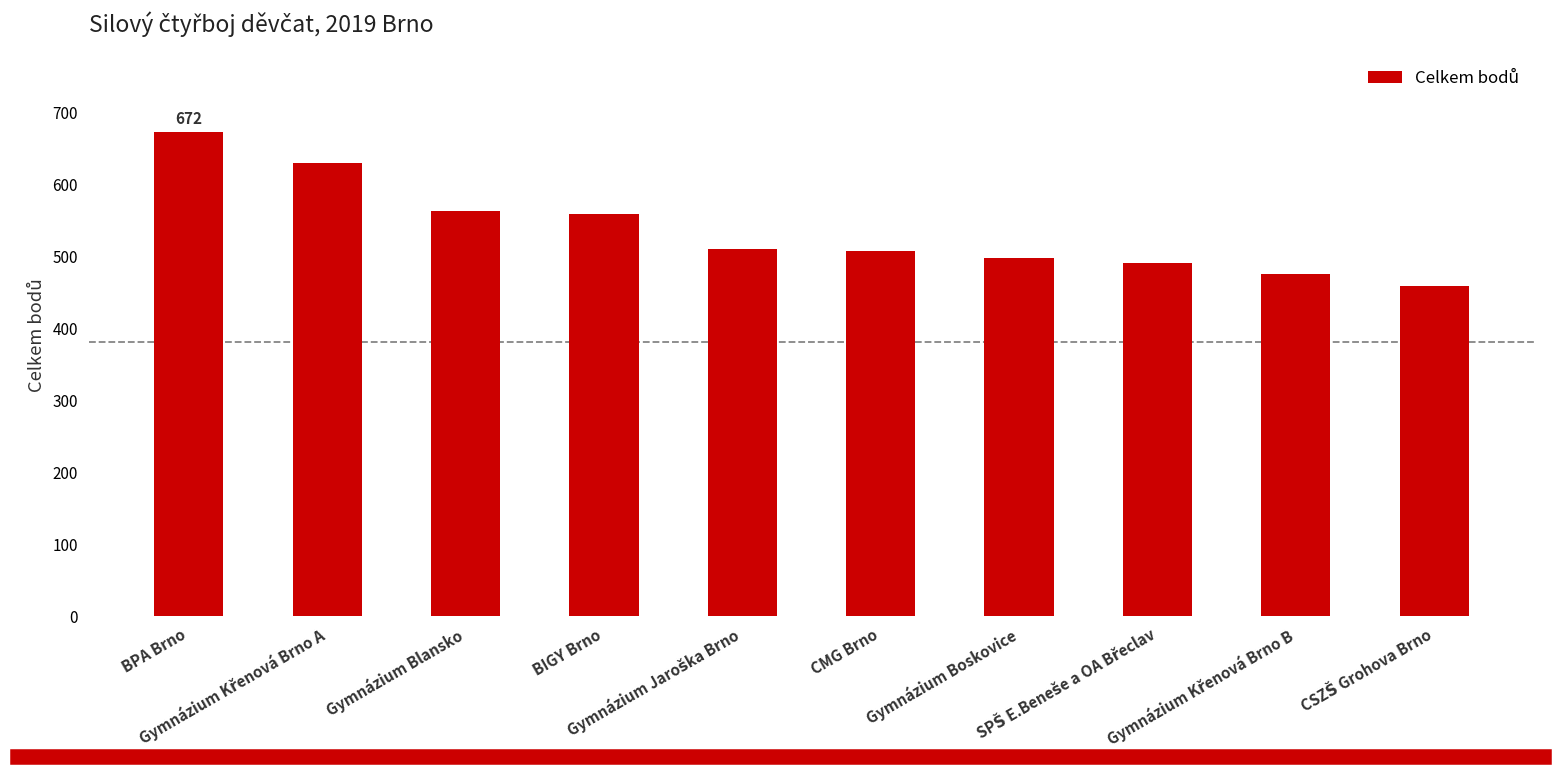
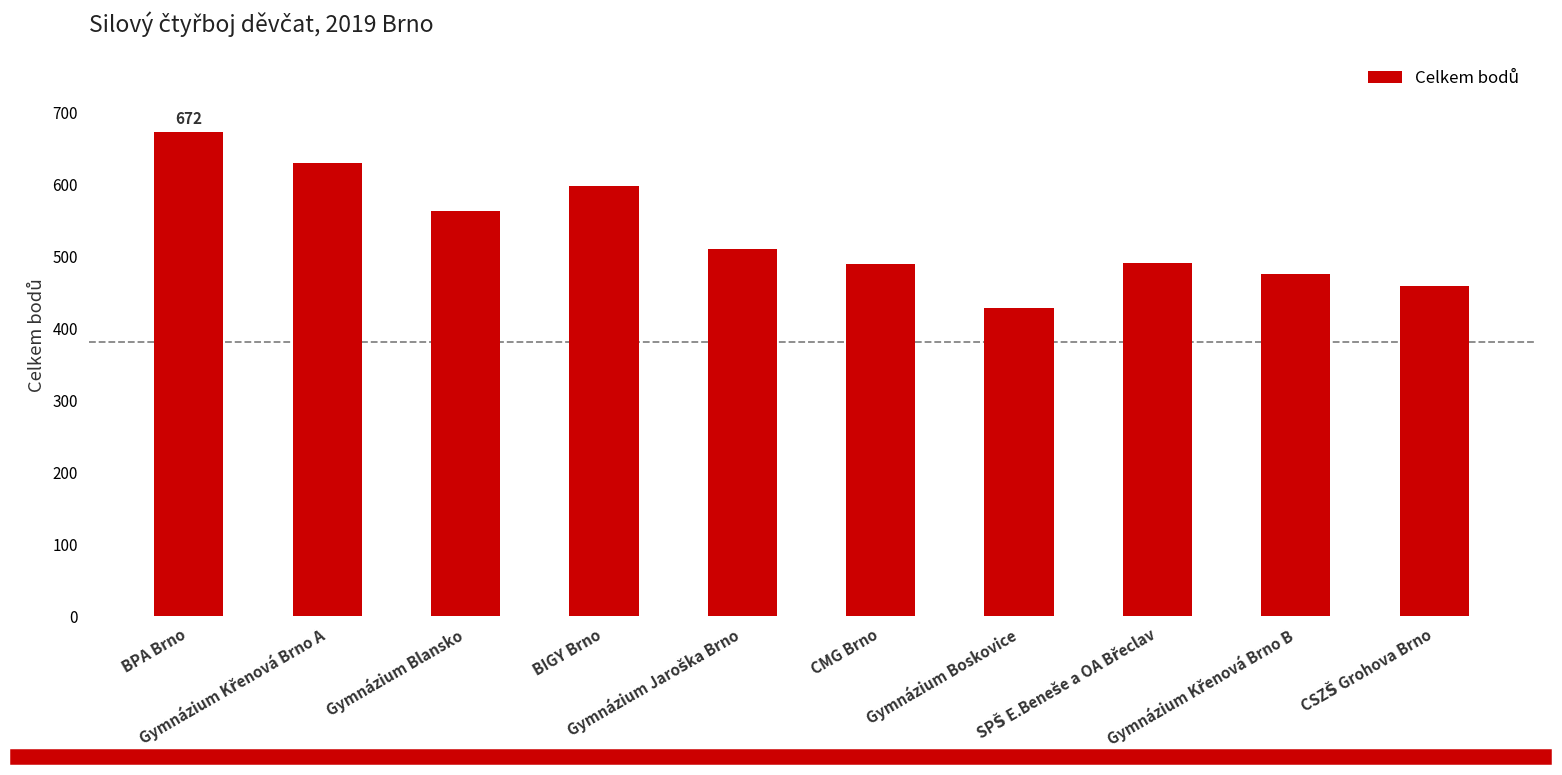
  {
    "Gymnázium Křenová Brno A": 630,
    "Gymnázium Blansko": 560,
-   "BIGY Brno": 560,
+   "BIGY Brno": 600,
    "Gymnázium Jaroška Brno": 510,
-   "CMG Brno": 510,
-   "Gymnázium Boskovice": 500,
+   "CMG Brno": 490,
+   "Gymnázium Boskovice": 430,
    "SPŠ E.Beneše a OA Břeclav": 490,
    "Gymnázium Křenová Brno B": 480,
    "CSZŠ Grohova Brno": 460
  }
